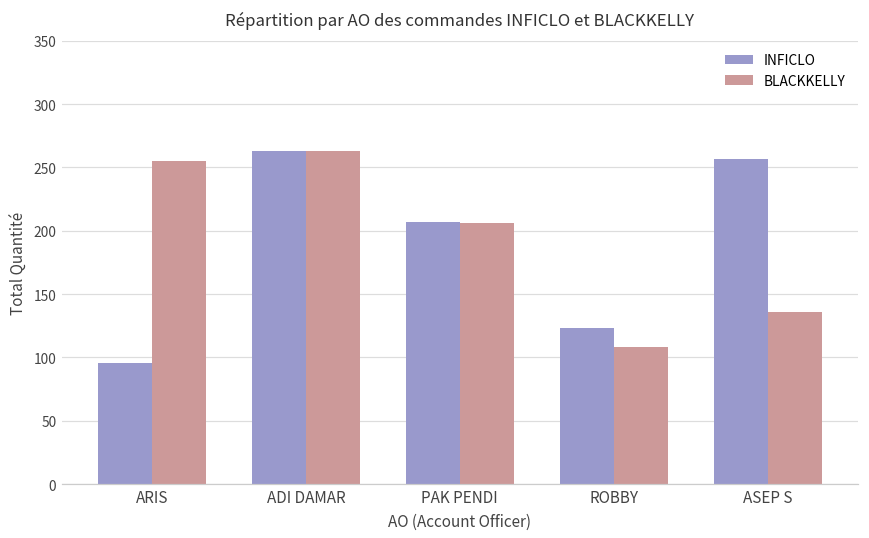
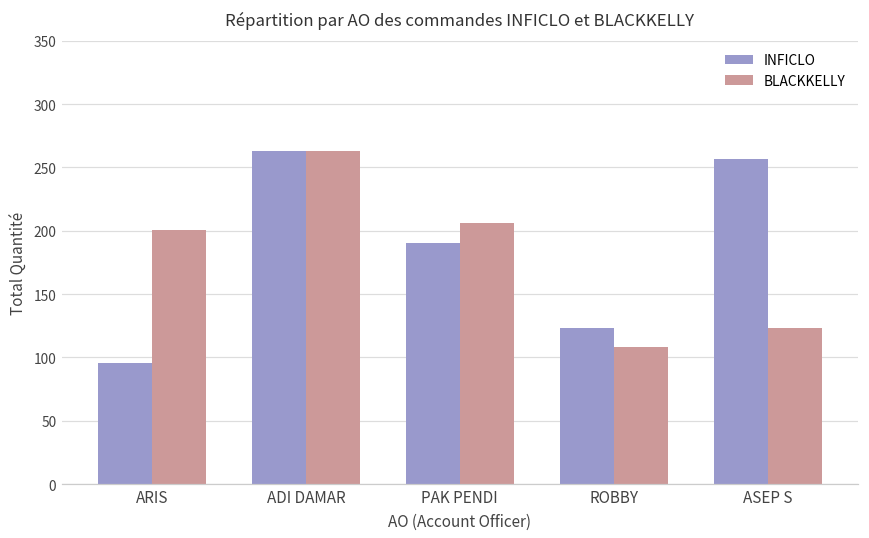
  {
    "INFICLO": {
      "ARIS": 96,
      "ADI DAMAR": 263,
-     "PAK PENDI": 207,
+     "PAK PENDI": 190,
      "ROBBY": 123,
      "ASEP S": 257
    },
    "BLACKKELLY": {
-     "ARIS": 255,
+     "ARIS": 201,
      "ADI DAMAR": 263,
      "PAK PENDI": 206,
      "ROBBY": 108,
-     "ASEP S": 136
+     "ASEP S": 123
    }
  }
